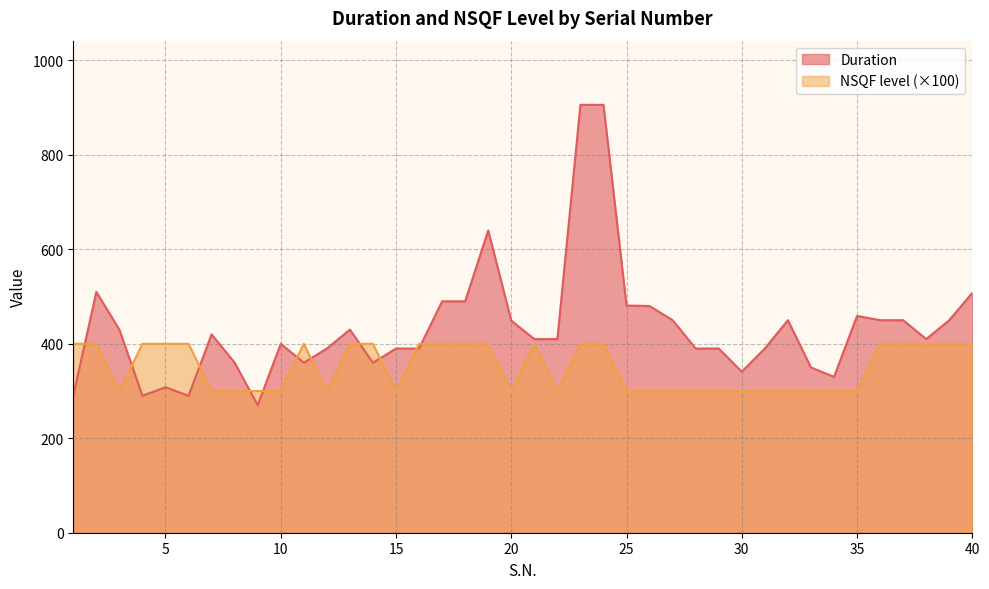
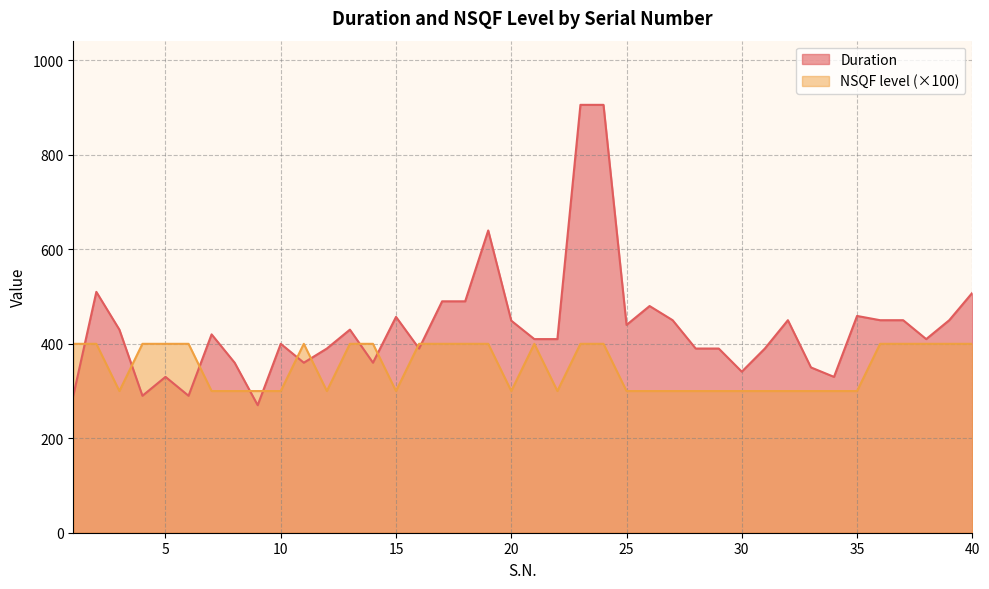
  {
    "Duration": {
-     "5": 310,
+     "5": 330,
      "10": 400,
-     "15": 390,
+     "15": 460,
      "20": 450,
-     "25": 480,
+     "25": 440,
      "30": 340,
      "35": 460,
      "40": 510
    },
    "NSQF level (×100)": {
      "5": 400,
      "10": 300,
      "15": 300,
      "20": 300,
      "25": 300,
      "30": 300,
      "35": 300,
      "40": 400
    }
  }
